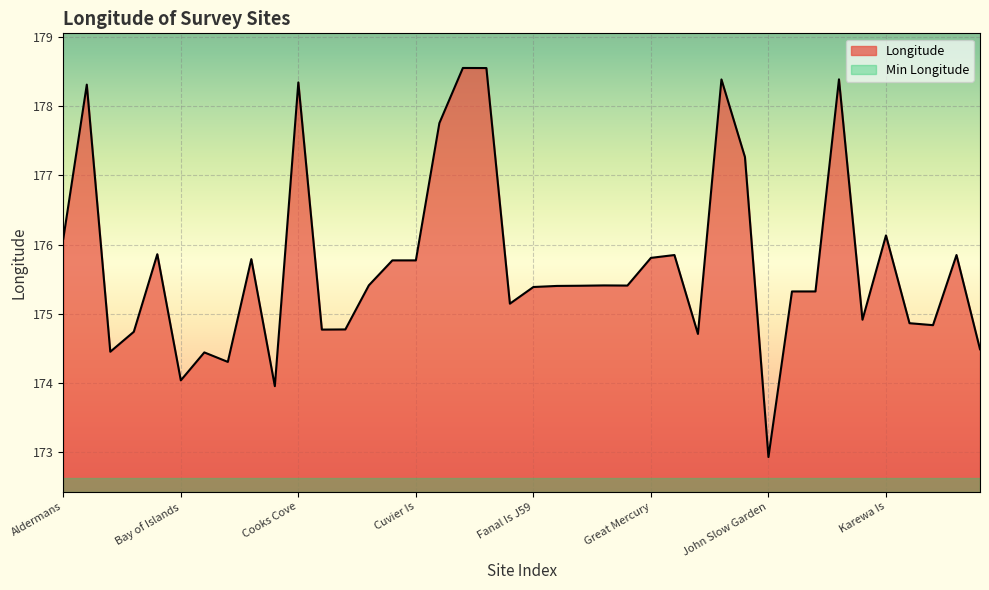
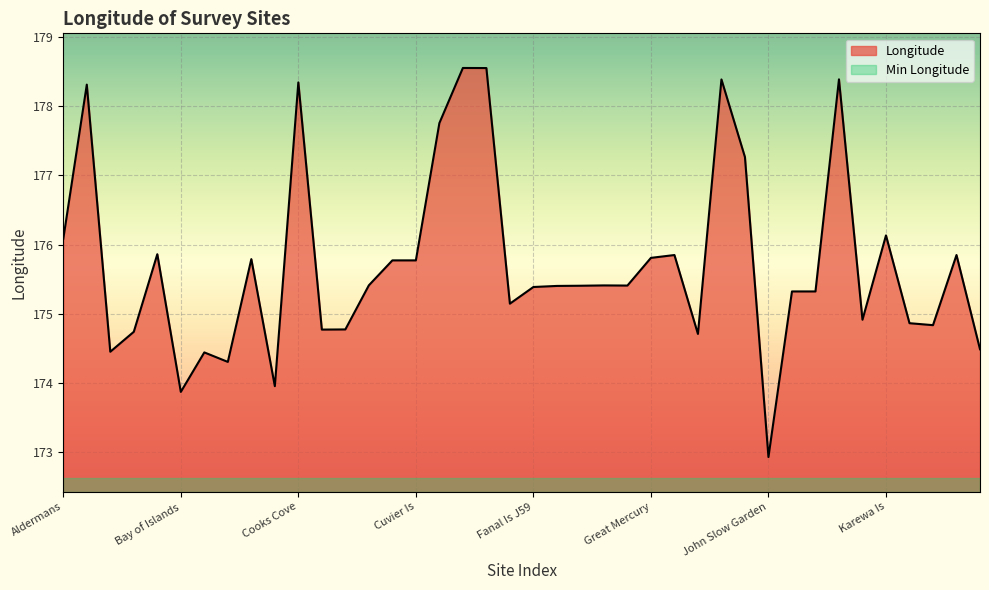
  {
    "Longitude": {
      "Aldermans": 176.1,
-     "Bay of Islands": 174.0,
+     "Bay of Islands": 173.9,
      "Cooks Cove": 178.3,
      "Cuvier Is": 175.8,
      "Fanal Is J59": 175.4,
      "Great Mercury": 175.8,
      "John Slow Garden": 172.9,
      "Karewa Is": 176.1
    },
    "Min Longitude": {
      "Aldermans": 172.6,
      "Bay of Islands": 172.6,
      "Cooks Cove": 172.6,
      "Cuvier Is": 172.6,
      "Fanal Is J59": 172.6,
      "Great Mercury": 172.6,
      "John Slow Garden": 172.6,
      "Karewa Is": 172.6
    }
  }
